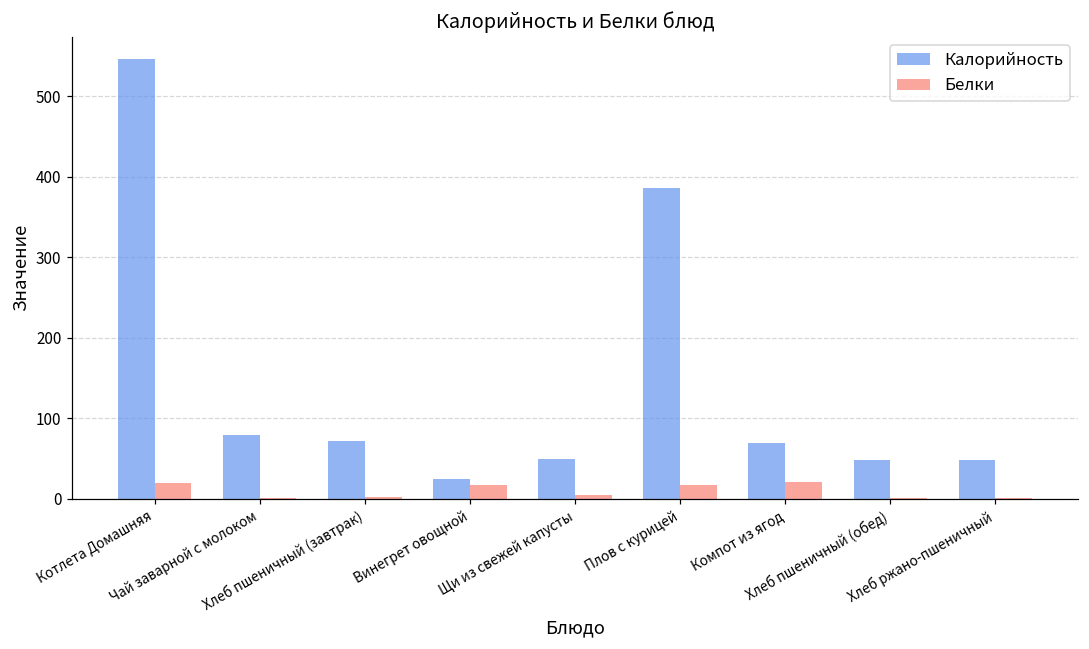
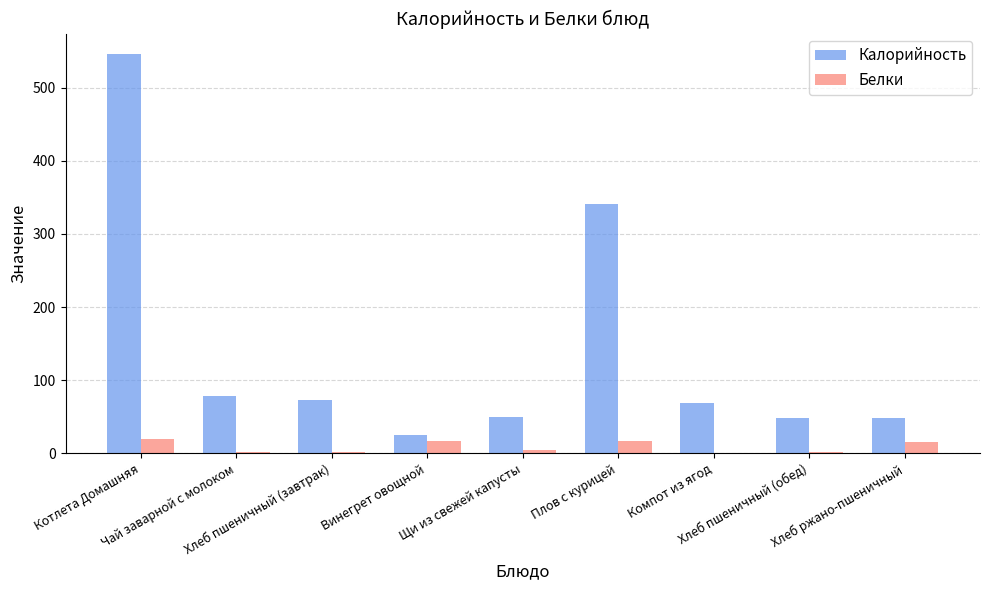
  {
    "Калорийность": {
      "Котлета Домашняя": 550,
      "Чай заварной с молоком": 80,
      "Хлеб пшеничный (завтрак)": 70,
      "Винегрет овощной": 20,
      "Щи из свежей капусты": 50,
-     "Плов с курицей": 390,
+     "Плов с курицей": 340,
      "Компот из ягод": 70,
      "Хлеб пшеничный (обед)": 50,
      "Хлеб ржано-пшеничный": 50
    },
    "Белки": {
      "Котлета Домашняя": 20,
      "Винегрет овощной": 20,
      "Щи из свежей капусты": 0,
      "Плов с курицей": 20,
-     "Компот из ягод": 20,
-     "Хлеб ржано-пшеничный": 0
+     "Компот из ягод": 0,
+     "Хлеб ржано-пшеничный": 20
    }
  }
